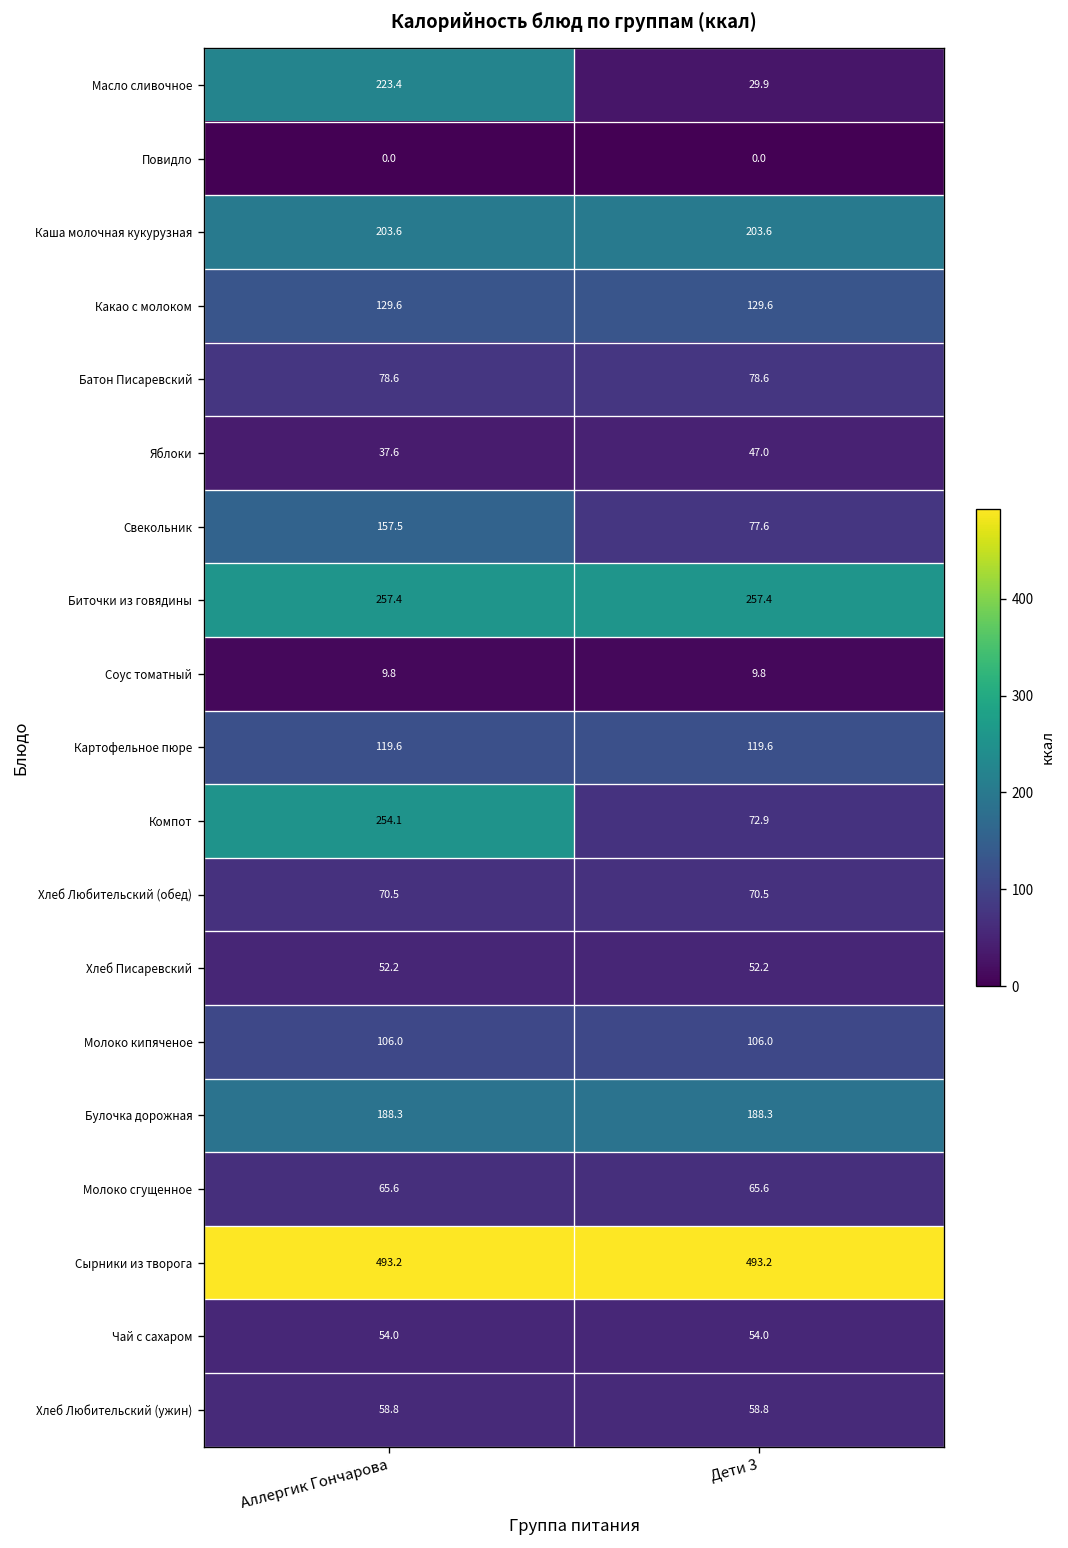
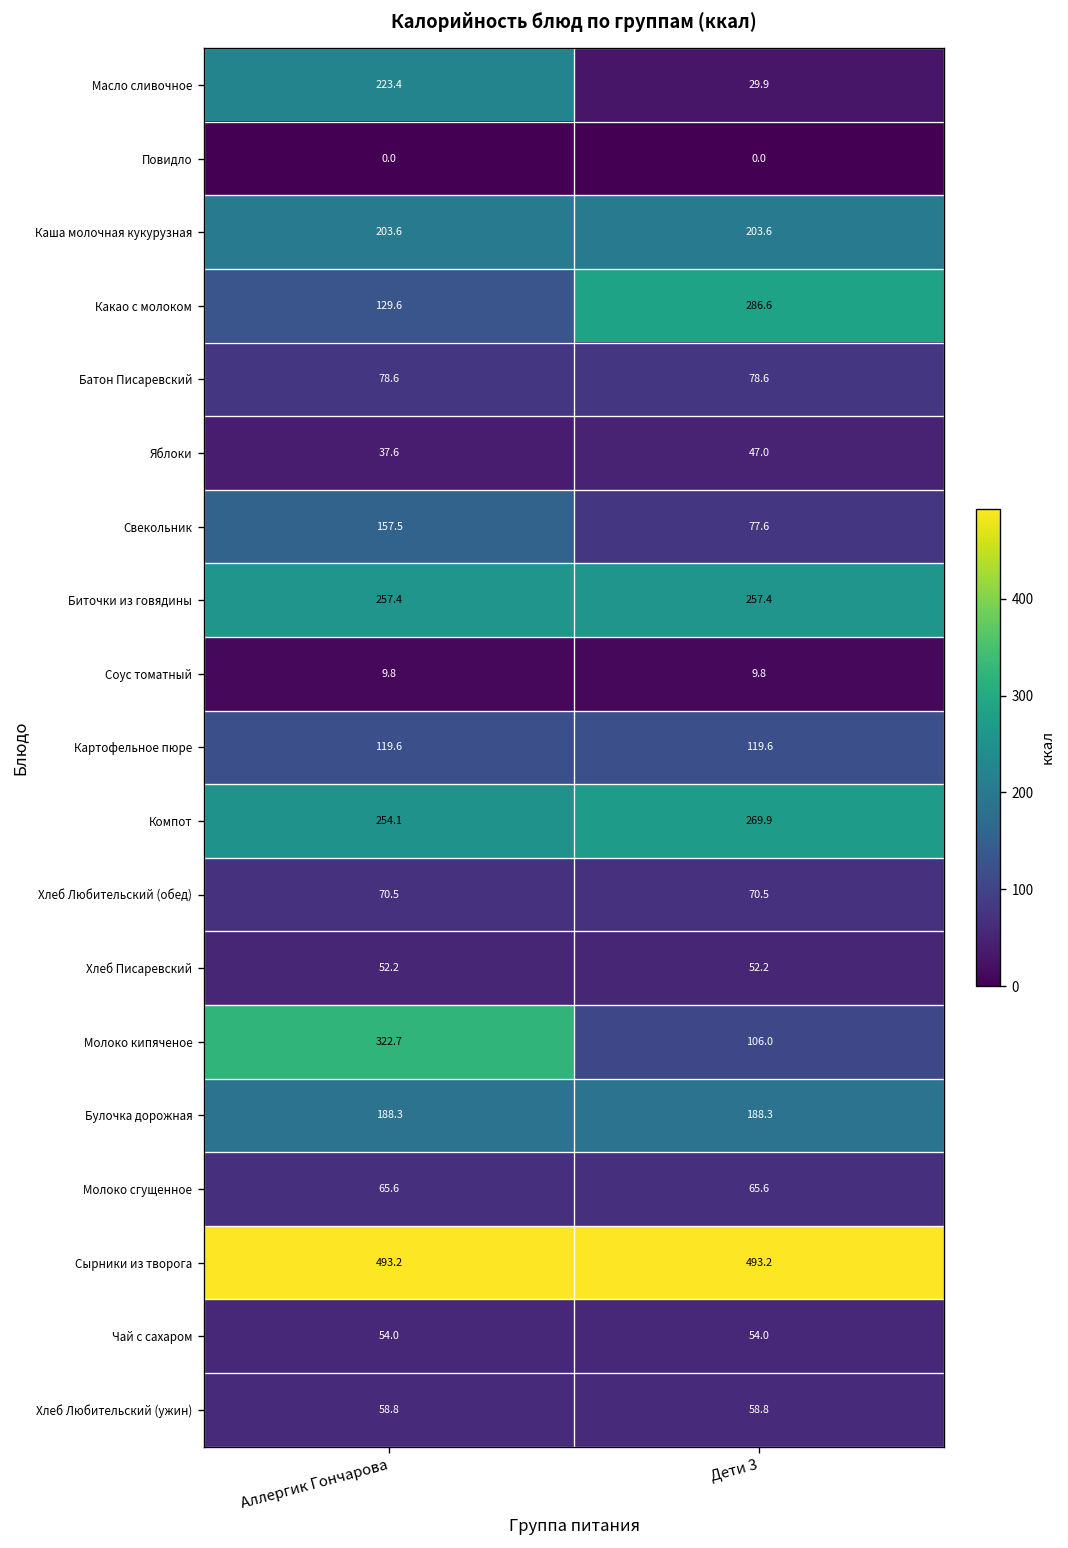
  {
    "Масло сливочное": {
      "Аллергик Гончарова": 223.4,
      "Дети 3": 29.9
    },
    "Повидло": {
      "Аллергик Гончарова": 0.0,
      "Дети 3": 0.0
    },
    "Каша молочная кукурузная": {
      "Аллергик Гончарова": 203.6,
      "Дети 3": 203.6
    },
    "Какао с молоком": {
      "Аллергик Гончарова": 129.6,
-     "Дети 3": 129.6
+     "Дети 3": 286.6
    },
    "Батон Писаревский": {
      "Аллергик Гончарова": 78.6,
      "Дети 3": 78.6
    },
    "Яблоки": {
      "Аллергик Гончарова": 37.6,
      "Дети 3": 47.0
    },
    "Свекольник": {
      "Аллергик Гончарова": 157.5,
      "Дети 3": 77.6
    },
    "Биточки из говядины": {
      "Аллергик Гончарова": 257.4,
      "Дети 3": 257.4
    },
    "Соус томатный": {
      "Аллергик Гончарова": 9.8,
      "Дети 3": 9.8
    },
    "Картофельное пюре": {
      "Аллергик Гончарова": 119.6,
      "Дети 3": 119.6
    },
    "Компот": {
      "Аллергик Гончарова": 254.1,
-     "Дети 3": 72.9
+     "Дети 3": 269.9
    },
    "Хлеб Любительский (обед)": {
      "Аллергик Гончарова": 70.5,
      "Дети 3": 70.5
    },
    "Хлеб Писаревский": {
      "Аллергик Гончарова": 52.2,
      "Дети 3": 52.2
    },
    "Молоко кипяченое": {
-     "Аллергик Гончарова": 106.0,
+     "Аллергик Гончарова": 322.7,
      "Дети 3": 106.0
    },
    "Булочка дорожная": {
      "Аллергик Гончарова": 188.3,
      "Дети 3": 188.3
    },
    "Молоко сгущенное": {
      "Аллергик Гончарова": 65.6,
      "Дети 3": 65.6
    },
    "Сырники из творога": {
      "Аллергик Гончарова": 493.2,
      "Дети 3": 493.2
    },
    "Чай с сахаром": {
      "Аллергик Гончарова": 54.0,
      "Дети 3": 54.0
    },
    "Хлеб Любительский (ужин)": {
      "Аллергик Гончарова": 58.8,
      "Дети 3": 58.8
    }
  }
